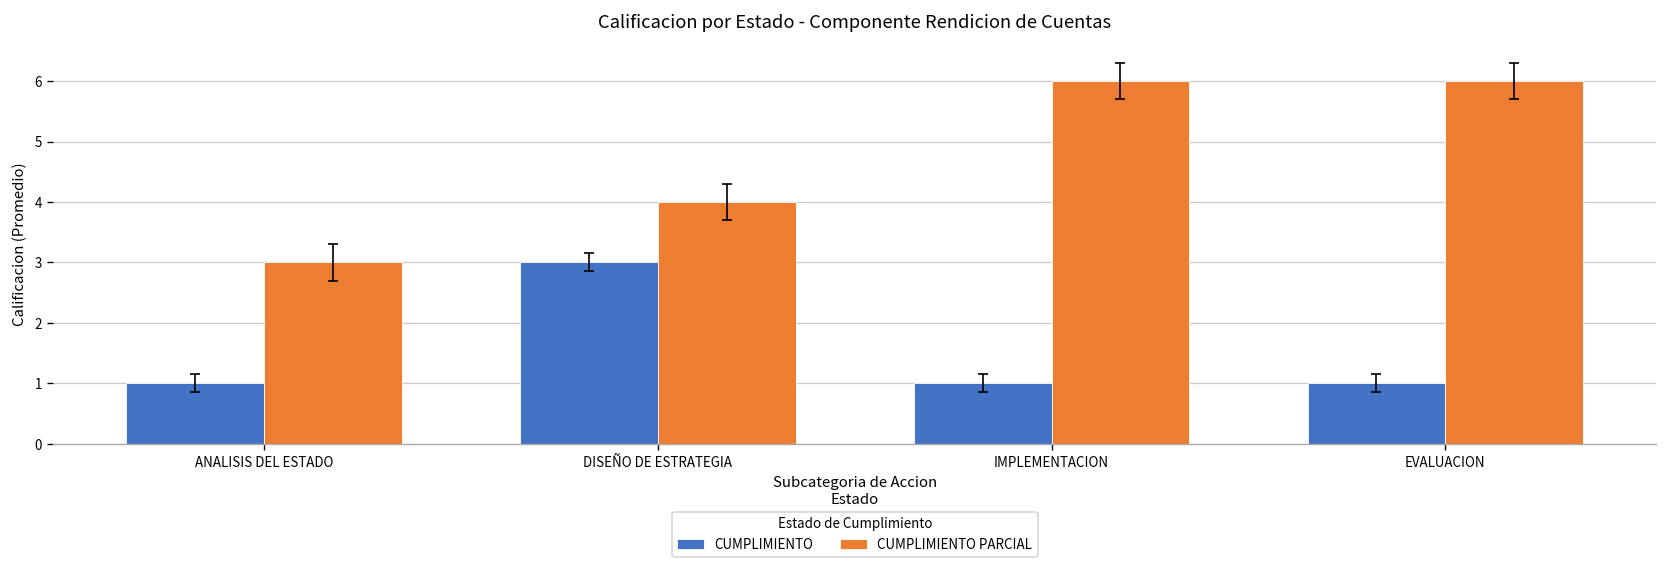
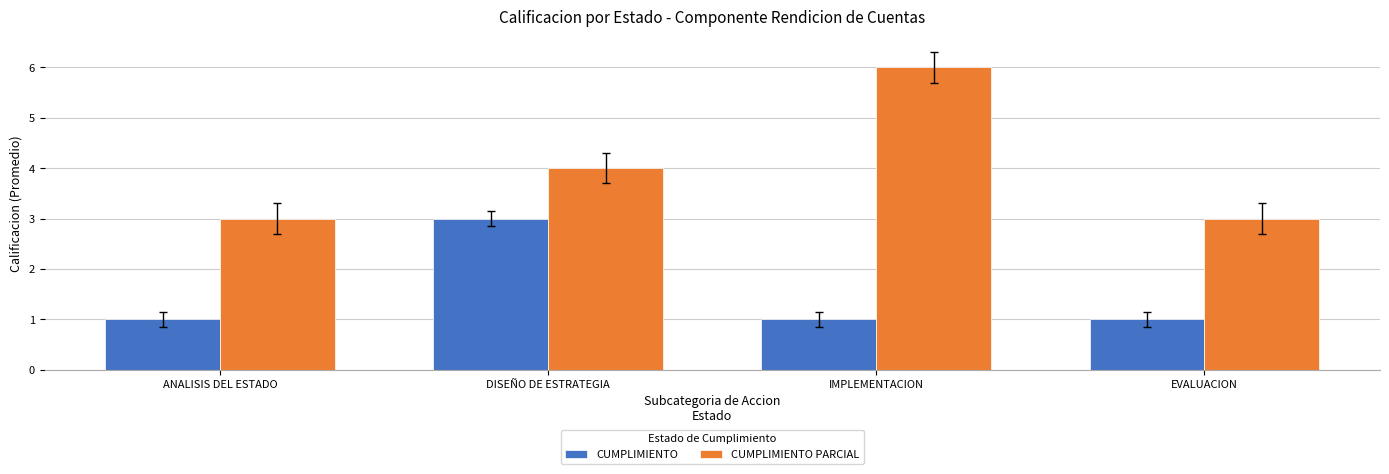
  {
    "CUMPLIMIENTO": {
      "ANALISIS DEL ESTADO": 1,
      "DISEÑO DE ESTRATEGIA": 3,
      "IMPLEMENTACION": 1,
      "EVALUACION": 1
    },
    "CUMPLIMIENTO PARCIAL": {
      "ANALISIS DEL ESTADO": 3,
      "DISEÑO DE ESTRATEGIA": 4,
      "IMPLEMENTACION": 6,
-     "EVALUACION": 6
+     "EVALUACION": 3
    }
  }
